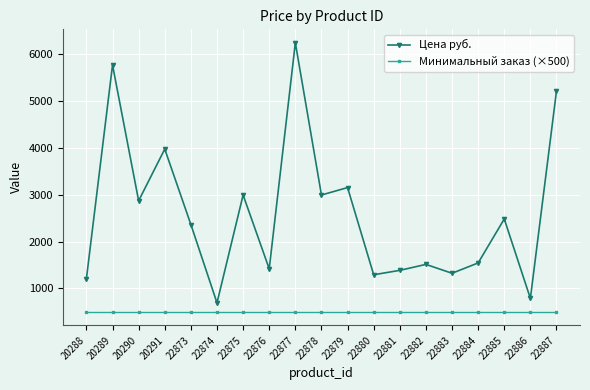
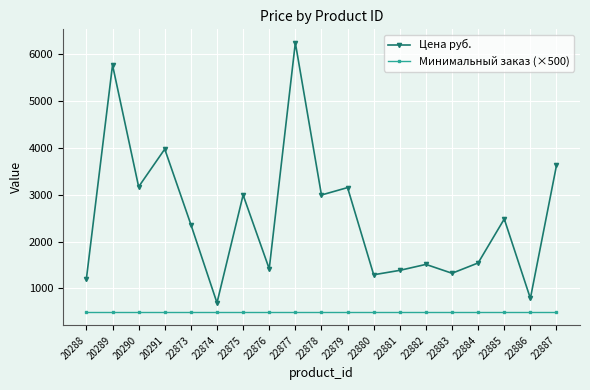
  {
    "Цена руб.": {
      "20288": 1200,
      "20289": 5800,
-     "20290": 2900,
+     "20290": 3200,
      "20291": 4000,
      "22873": 2400,
      "22874": 700,
      "22875": 3000,
      "22876": 1400,
      "22877": 6200,
      "22878": 3000,
      "22879": 3200,
      "22880": 1300,
      "22881": 1400,
      "22882": 1500,
      "22883": 1300,
      "22884": 1500,
      "22885": 2500,
      "22886": 800,
-     "22887": 5200
+     "22887": 3600
    },
    "Минимальный заказ (×500)": {
      "20288": 500,
      "20289": 500,
      "20290": 500,
      "20291": 500,
      "22873": 500,
      "22874": 500,
      "22875": 500,
      "22876": 500,
      "22877": 500,
      "22878": 500,
      "22879": 500,
      "22880": 500,
      "22881": 500,
      "22882": 500,
      "22883": 500,
      "22884": 500,
      "22885": 500,
      "22886": 500,
      "22887": 500
    }
  }
